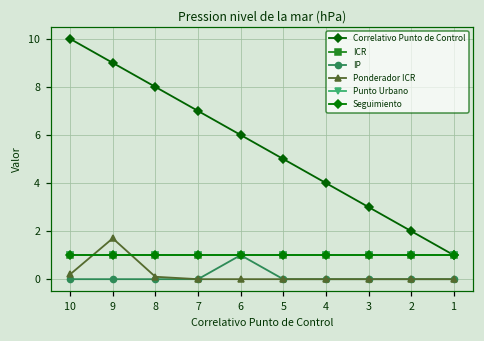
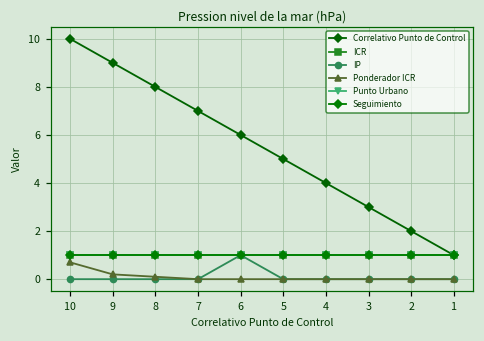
  {
    "IP": {
      "10": 0.0,
      "9": 0.0
    },
    "Ponderador ICR": {
-     "10": 0.2,
-     "9": 1.7,
+     "10": 0.7,
+     "9": 0.2,
      "6": 0.0
    }
  }
